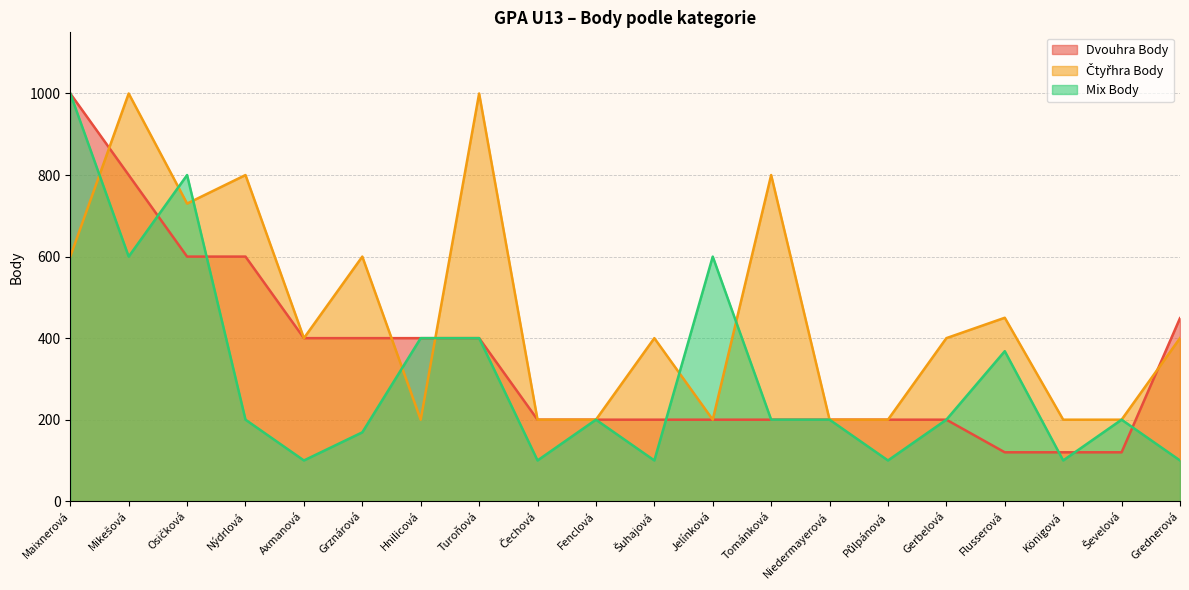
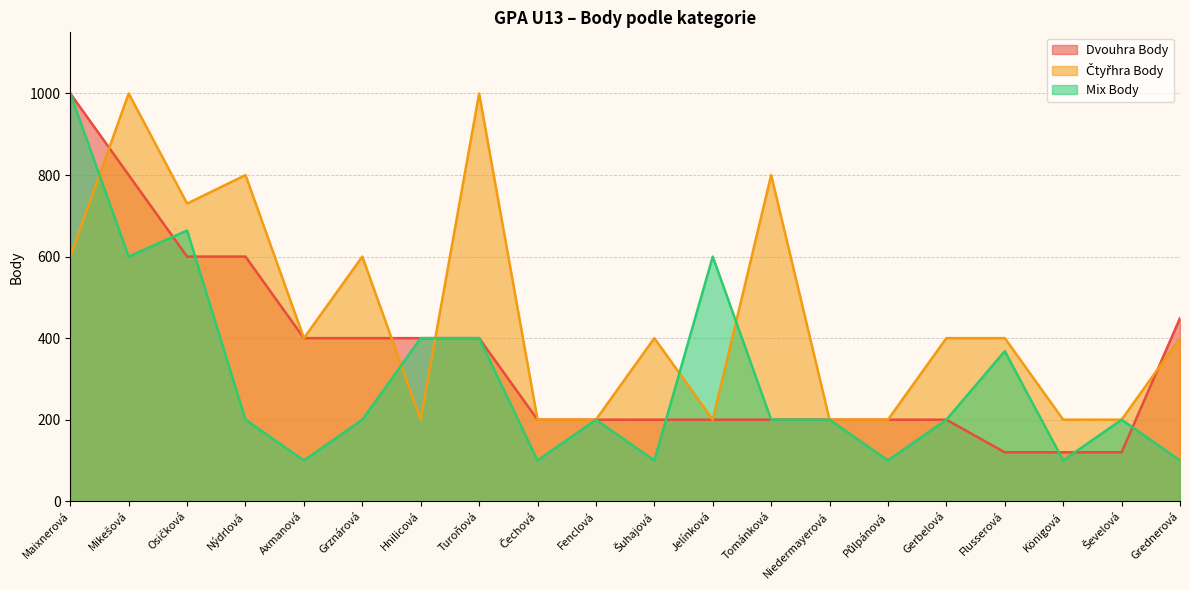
  {
    "Dvouhra Body": {
      "Mikešová": 800,
      "Osičková": 600,
      "Nýdrlová": 600,
      "Grznárová": 400,
      "Šuhajová": 200,
      "Flusserová": 120,
      "Königová": 120,
      "Ševelová": 120,
      "Grednerová": 450
    },
    "Čtyřhra Body": {
      "Maixnerová": 600,
      "Mikešová": 1000,
      "Osičková": 730,
      "Nýdrlová": 800,
      "Grznárová": 600,
      "Hnilicová": 200,
      "Turoňová": 1000,
      "Šuhajová": 400,
      "Tománková": 800,
      "Gerbelová": 400,
-     "Flusserová": 450,
+     "Flusserová": 400,
      "Königová": 200,
      "Grednerová": 400
    },
    "Mix Body": {
      "Mikešová": 600,
-     "Osičková": 800,
+     "Osičková": 660,
      "Nýdrlová": 200,
      "Axmanová": 100,
-     "Grznárová": 170,
+     "Grznárová": 200,
      "Čechová": 100,
      "Šuhajová": 100,
      "Jelínková": 600,
      "Půlpánová": 100,
      "Flusserová": 370,
      "Königová": 100,
      "Grednerová": 100
    }
  }
